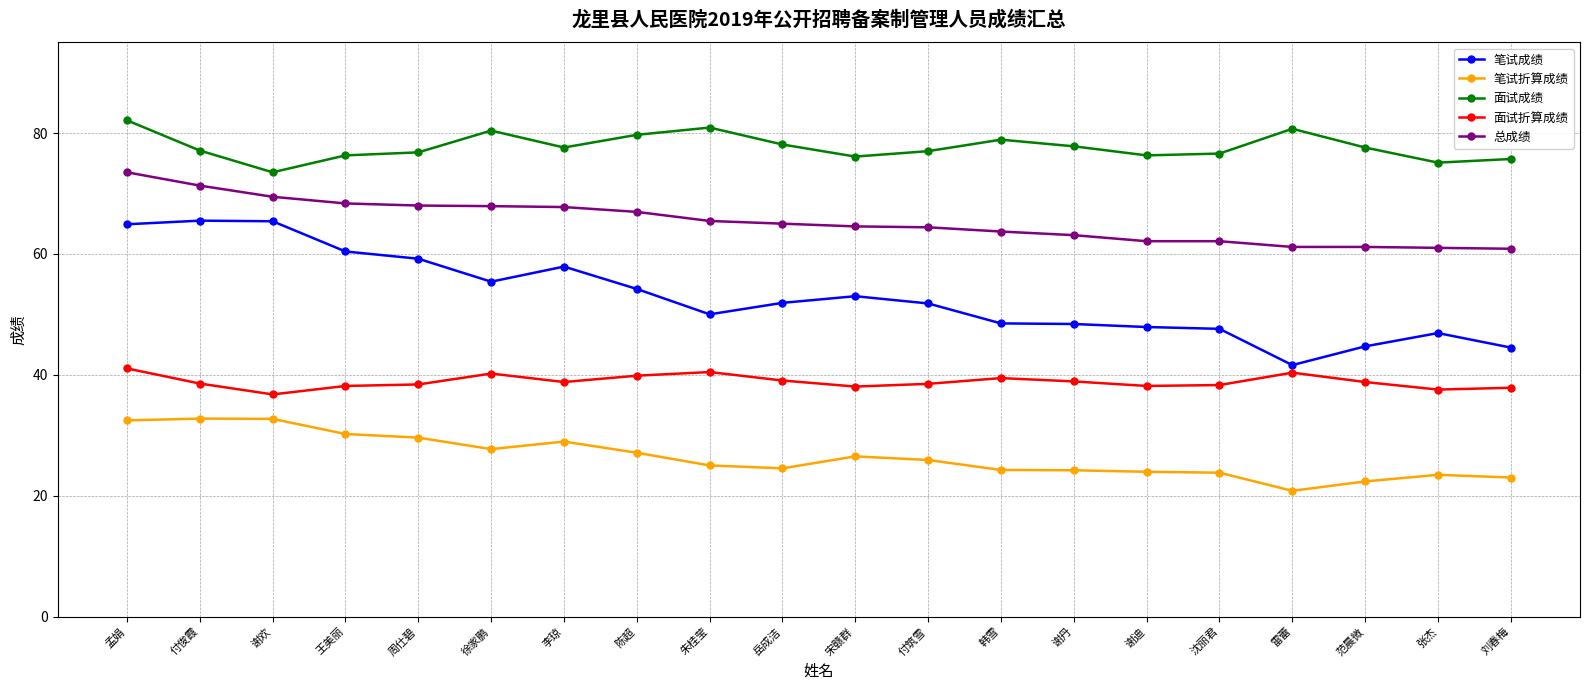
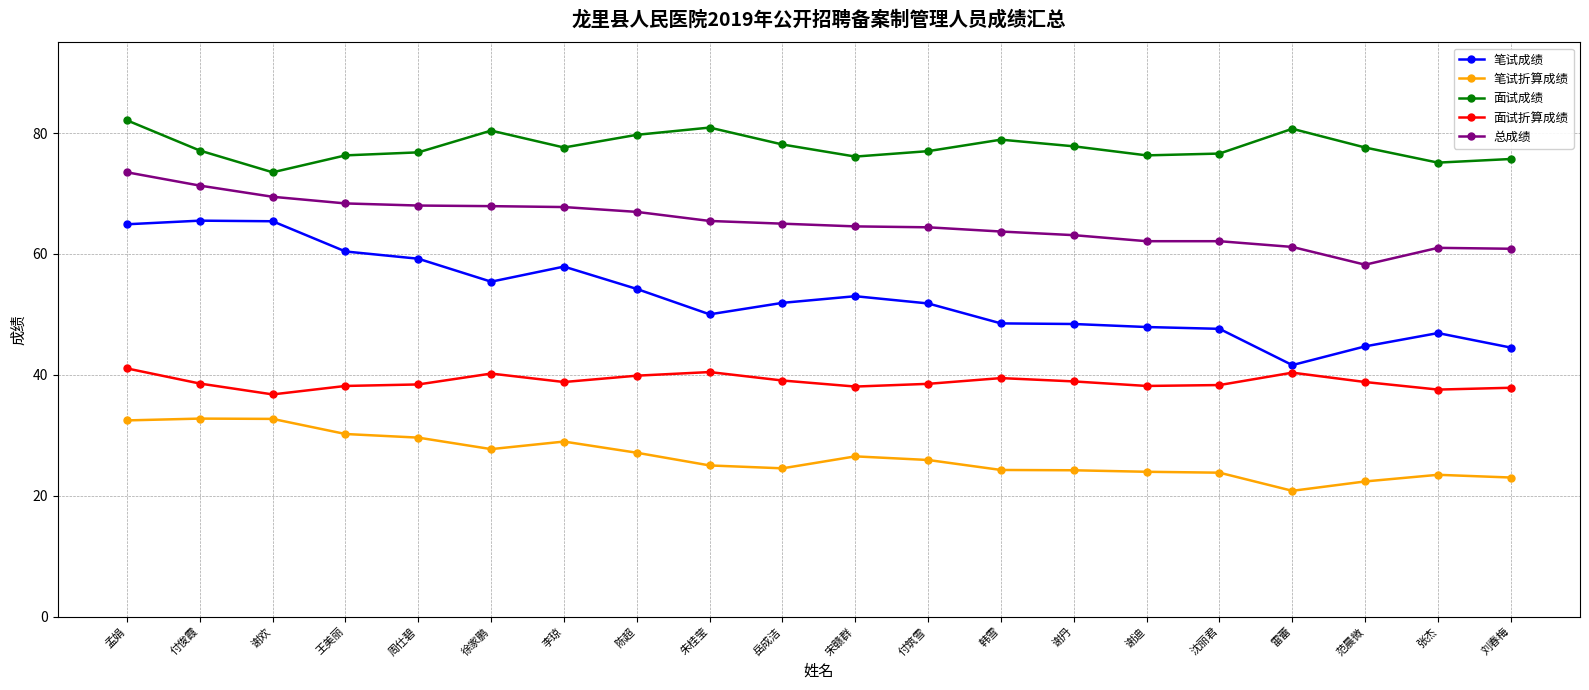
  {
    "笔试成绩": {
      "孟娟": 65,
      "付俊霞": 66,
      "谢欢": 65,
      "王美丽": 60,
      "周仕碧": 59,
      "徐家鹏": 55,
      "李琼": 58,
      "陈超": 54,
      "朱桂莹": 50,
      "岳成洁": 52,
      "宋赣群": 53,
      "付筑雪": 52,
      "韩雪": 49,
      "谢丹": 48,
      "谢迪": 48,
      "沈丽君": 48,
      "雷蕾": 42,
      "范晨微": 45,
      "张杰": 47,
      "刘春梅": 45
    },
    "笔试折算成绩": {
      "孟娟": 32,
      "付俊霞": 33,
      "谢欢": 33,
      "王美丽": 30,
      "周仕碧": 30,
      "徐家鹏": 28,
      "李琼": 29,
      "陈超": 27,
      "朱桂莹": 25,
      "岳成洁": 25,
      "宋赣群": 27,
      "付筑雪": 26,
      "韩雪": 24,
      "谢丹": 24,
      "谢迪": 24,
      "沈丽君": 24,
      "雷蕾": 21,
      "范晨微": 22,
      "张杰": 23,
      "刘春梅": 23
    },
    "面试成绩": {
      "孟娟": 82,
      "付俊霞": 77,
      "谢欢": 74,
      "王美丽": 76,
      "周仕碧": 77,
      "徐家鹏": 80,
      "李琼": 78,
      "陈超": 80,
      "朱桂莹": 81,
      "岳成洁": 78,
      "宋赣群": 76,
      "付筑雪": 77,
      "韩雪": 79,
      "谢丹": 78,
      "谢迪": 76,
      "沈丽君": 77,
      "雷蕾": 81,
      "范晨微": 78,
      "张杰": 75,
      "刘春梅": 76
    },
    "面试折算成绩": {
      "孟娟": 41,
      "付俊霞": 39,
      "谢欢": 37,
      "王美丽": 38,
      "周仕碧": 38,
      "徐家鹏": 40,
      "李琼": 39,
      "陈超": 40,
      "朱桂莹": 40,
      "岳成洁": 39,
      "宋赣群": 38,
      "付筑雪": 39,
      "韩雪": 39,
      "谢丹": 39,
      "谢迪": 38,
      "沈丽君": 38,
      "雷蕾": 40,
      "范晨微": 39,
      "张杰": 38,
      "刘春梅": 38
    },
    "总成绩": {
      "孟娟": 74,
      "付俊霞": 71,
      "谢欢": 69,
      "王美丽": 68,
      "周仕碧": 68,
      "徐家鹏": 68,
      "李琼": 68,
      "陈超": 67,
      "朱桂莹": 65,
      "岳成洁": 65,
      "宋赣群": 65,
      "付筑雪": 64,
      "韩雪": 64,
      "谢丹": 63,
      "谢迪": 62,
      "沈丽君": 62,
      "雷蕾": 61,
-     "范晨微": 61,
+     "范晨微": 58,
      "张杰": 61,
      "刘春梅": 61
    }
  }
